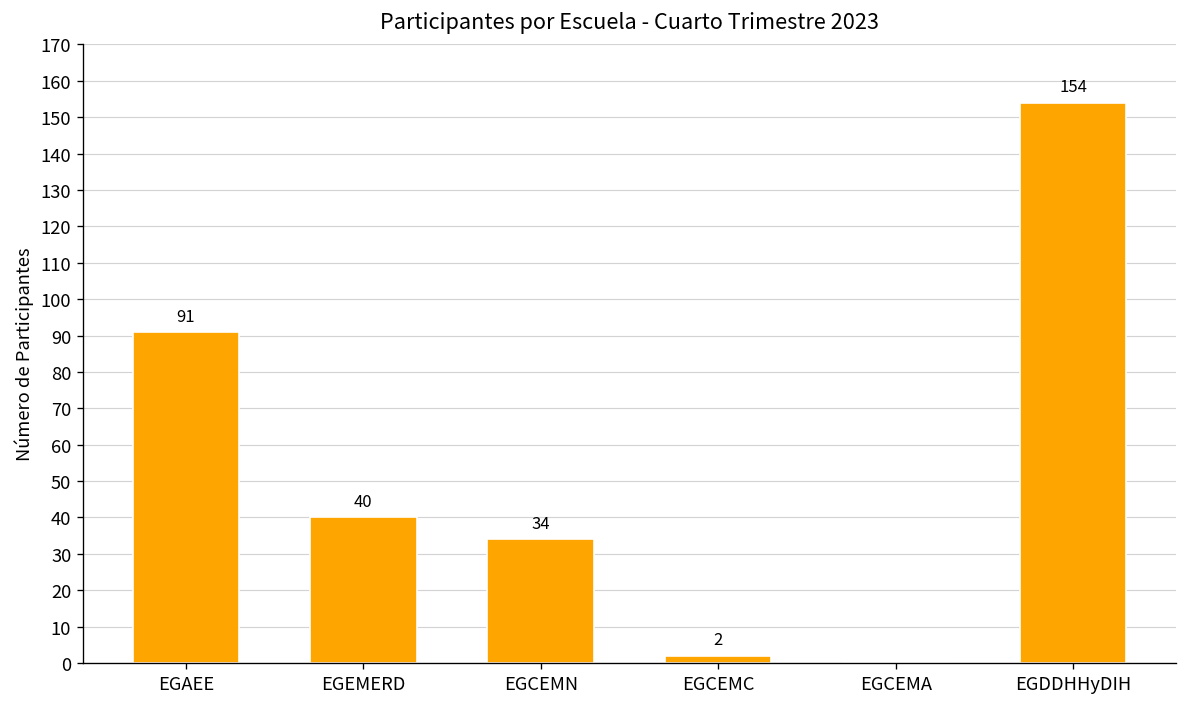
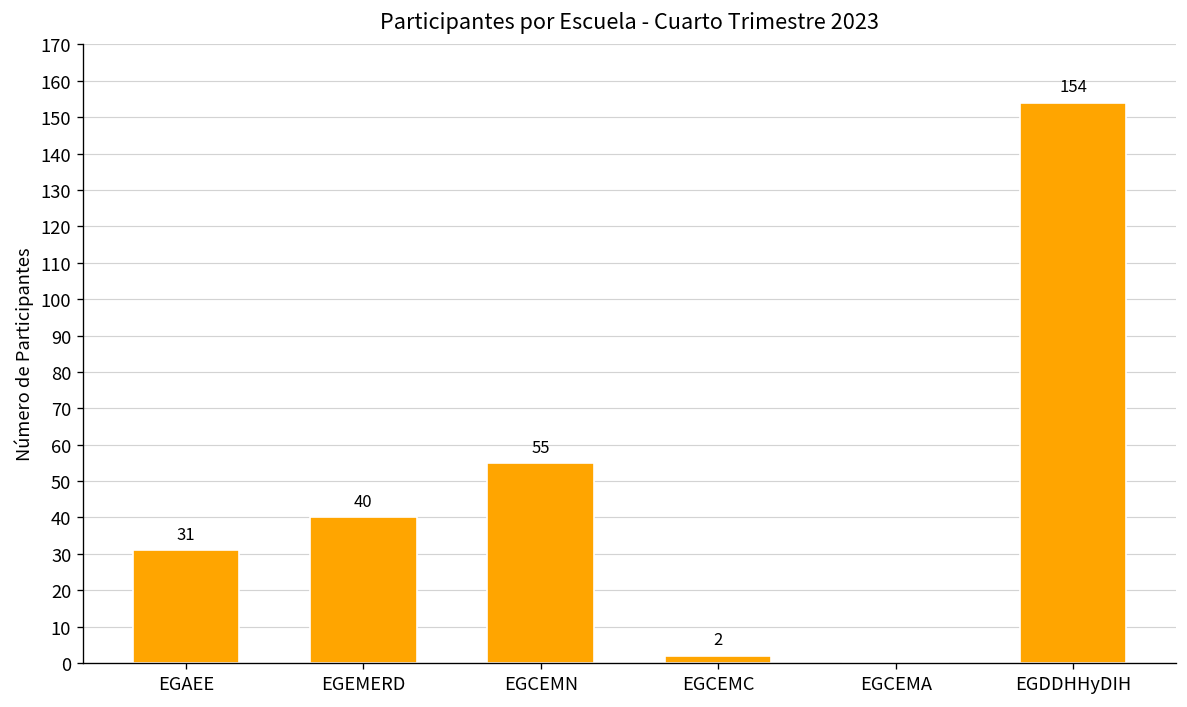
  {
-   "EGAEE": 91,
+   "EGAEE": 31,
    "EGEMERD": 40,
-   "EGCEMN": 34,
+   "EGCEMN": 55,
    "EGCEMC": 2,
    "EGDDHHyDIH": 154
  }
